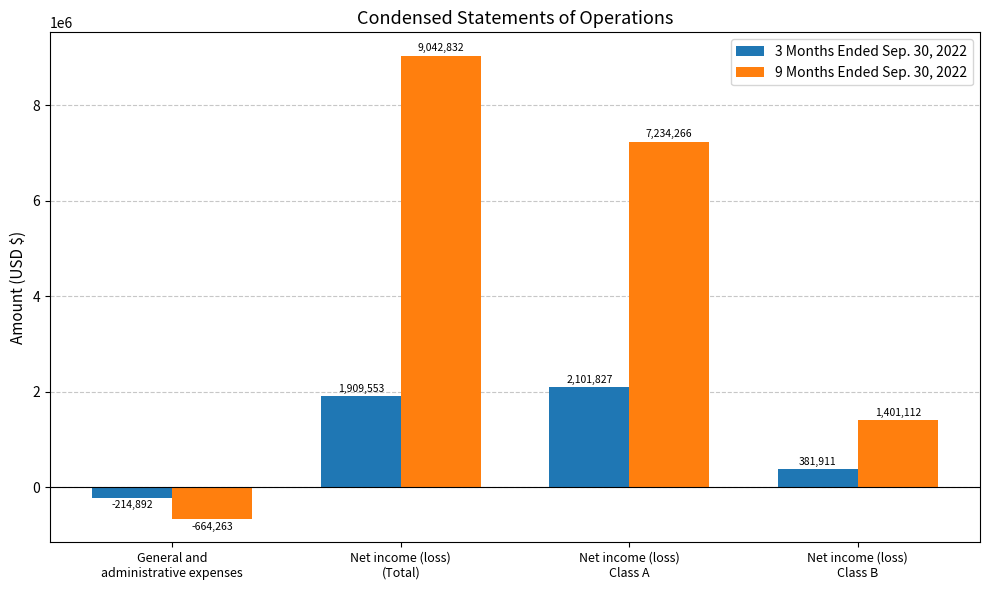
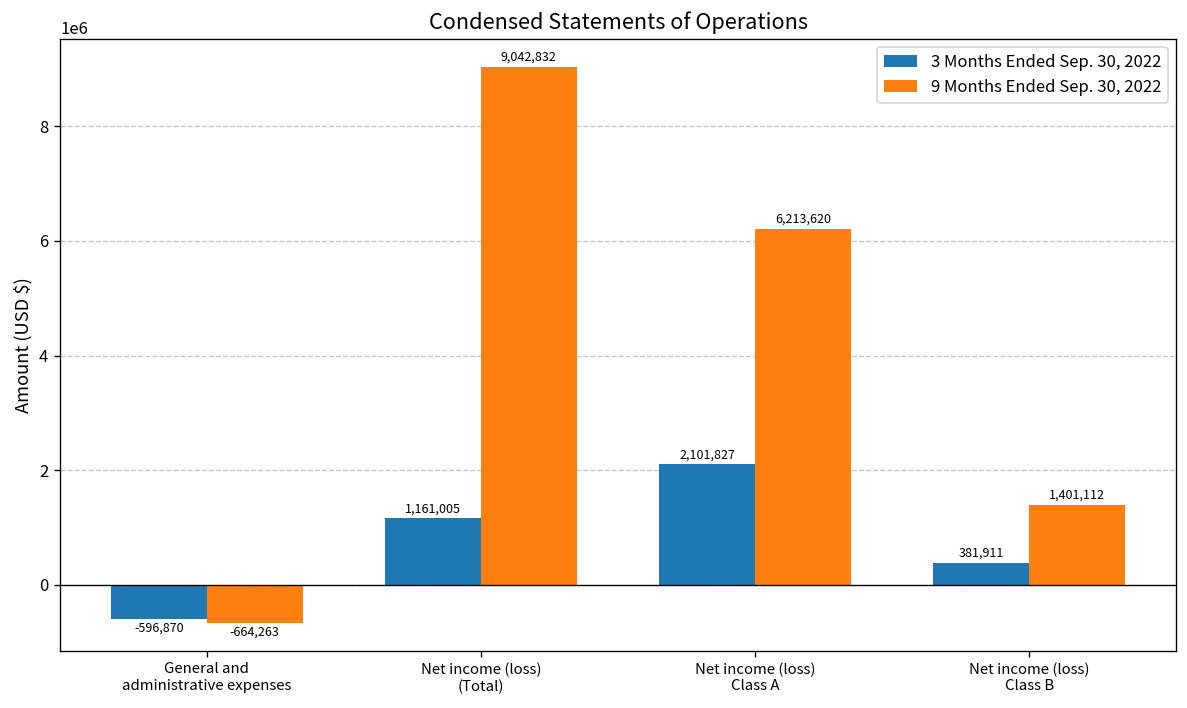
  {
    "3 Months Ended Sep. 30, 2022": {
-     "General and administrative expenses": "-214,892",
-     "Net income (loss) (Total)": "1,909,553",
+     "General and administrative expenses": "-596,870",
+     "Net income (loss) (Total)": "1,161,005",
      "Net income (loss) Class A": "2,101,827",
      "Net income (loss) Class B": "381,911"
    },
    "9 Months Ended Sep. 30, 2022": {
      "General and administrative expenses": "-664,263",
      "Net income (loss) (Total)": "9,042,832",
-     "Net income (loss) Class A": "7,234,266",
+     "Net income (loss) Class A": "6,213,620",
      "Net income (loss) Class B": "1,401,112"
    }
  }
